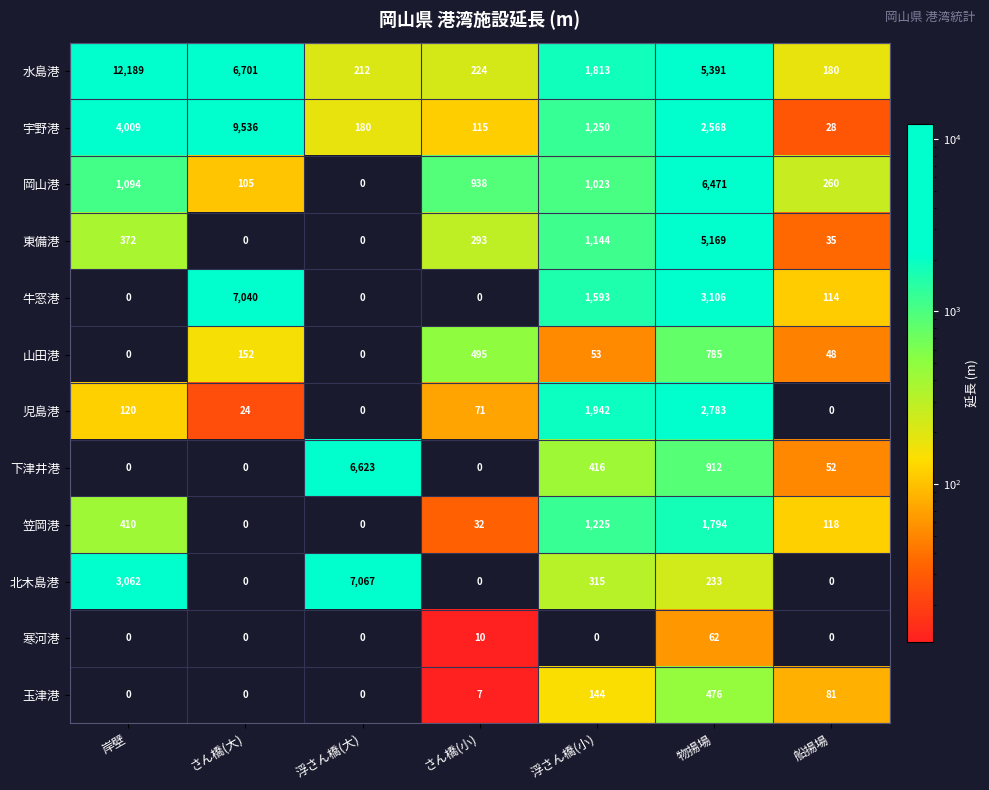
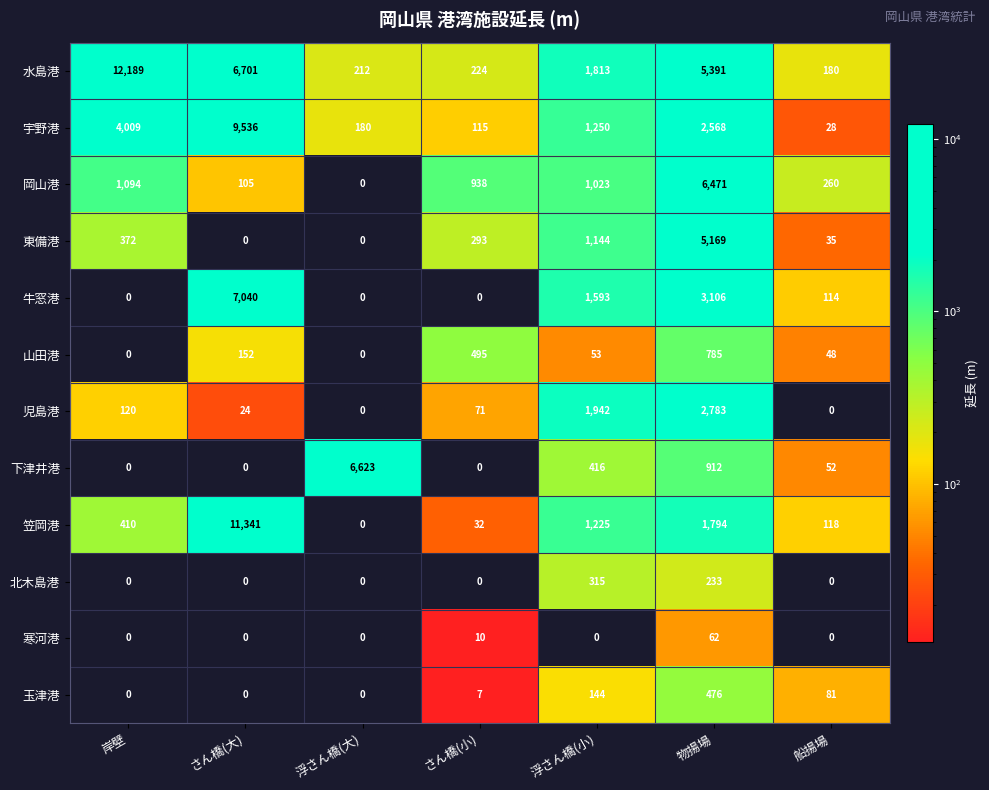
  {
    "水島港": {
      "岸壁": "12,189",
      "さん橋(大)": "6,701",
      "浮さん橋(大)": "212",
      "さん橋(小)": "224",
      "浮さん橋(小)": "1,813",
      "物揚場": "5,391",
      "船揚場": "180"
    },
    "宇野港": {
      "岸壁": "4,009",
      "さん橋(大)": "9,536",
      "浮さん橋(大)": "180",
      "さん橋(小)": "115",
      "浮さん橋(小)": "1,250",
      "物揚場": "2,568",
      "船揚場": "28"
    },
    "岡山港": {
      "岸壁": "1,094",
      "さん橋(大)": "105",
      "浮さん橋(大)": "0",
      "さん橋(小)": "938",
      "浮さん橋(小)": "1,023",
      "物揚場": "6,471",
      "船揚場": "260"
    },
    "東備港": {
      "岸壁": "372",
      "さん橋(大)": "0",
      "浮さん橋(大)": "0",
      "さん橋(小)": "293",
      "浮さん橋(小)": "1,144",
      "物揚場": "5,169",
      "船揚場": "35"
    },
    "牛窓港": {
      "岸壁": "0",
      "さん橋(大)": "7,040",
      "浮さん橋(大)": "0",
      "さん橋(小)": "0",
      "浮さん橋(小)": "1,593",
      "物揚場": "3,106",
      "船揚場": "114"
    },
    "山田港": {
      "岸壁": "0",
      "さん橋(大)": "152",
      "浮さん橋(大)": "0",
      "さん橋(小)": "495",
      "浮さん橋(小)": "53",
      "物揚場": "785",
      "船揚場": "48"
    },
    "児島港": {
      "岸壁": "120",
      "さん橋(大)": "24",
      "浮さん橋(大)": "0",
      "さん橋(小)": "71",
      "浮さん橋(小)": "1,942",
      "物揚場": "2,783",
      "船揚場": "0"
    },
    "下津井港": {
      "岸壁": "0",
      "さん橋(大)": "0",
      "浮さん橋(大)": "6,623",
      "さん橋(小)": "0",
      "浮さん橋(小)": "416",
      "物揚場": "912",
      "船揚場": "52"
    },
    "笠岡港": {
      "岸壁": "410",
-     "さん橋(大)": "0",
+     "さん橋(大)": "11,341",
      "浮さん橋(大)": "0",
      "さん橋(小)": "32",
      "浮さん橋(小)": "1,225",
      "物揚場": "1,794",
      "船揚場": "118"
    },
    "北木島港": {
-     "岸壁": "3,062",
+     "岸壁": "0",
      "さん橋(大)": "0",
-     "浮さん橋(大)": "7,067",
+     "浮さん橋(大)": "0",
      "さん橋(小)": "0",
      "浮さん橋(小)": "315",
      "物揚場": "233",
      "船揚場": "0"
    },
    "寒河港": {
      "岸壁": "0",
      "さん橋(大)": "0",
      "浮さん橋(大)": "0",
      "さん橋(小)": "10",
      "浮さん橋(小)": "0",
      "物揚場": "62",
      "船揚場": "0"
    },
    "玉津港": {
      "岸壁": "0",
      "さん橋(大)": "0",
      "浮さん橋(大)": "0",
      "さん橋(小)": "7",
      "浮さん橋(小)": "144",
      "物揚場": "476",
      "船揚場": "81"
    }
  }
